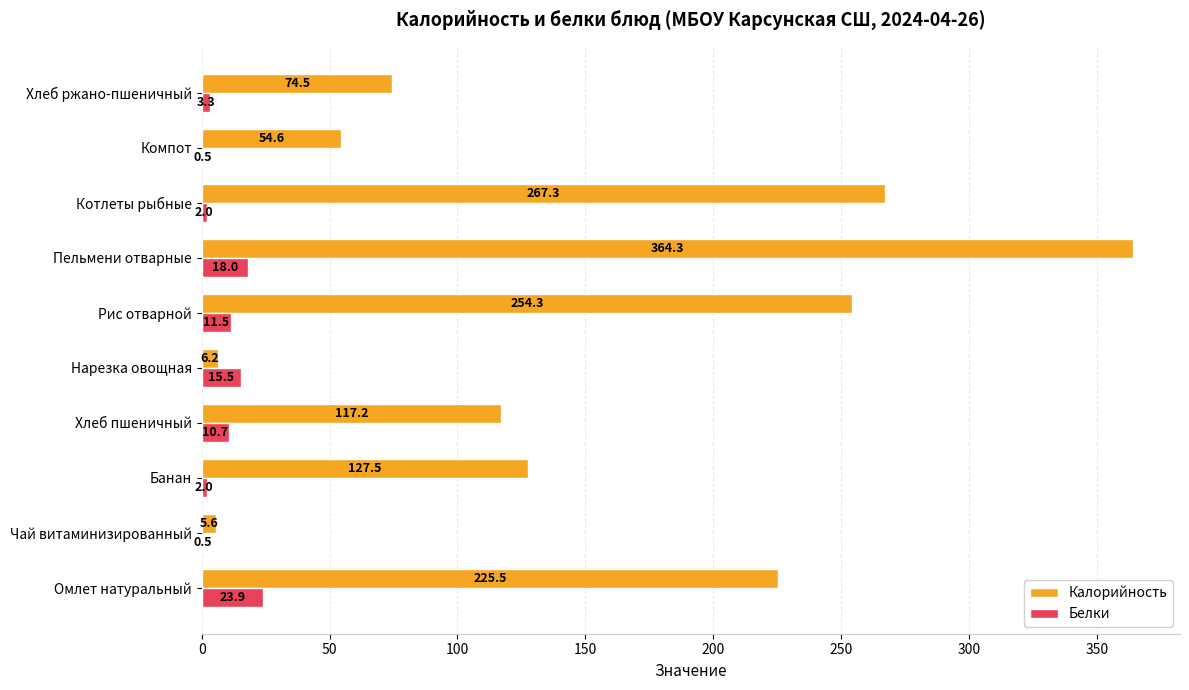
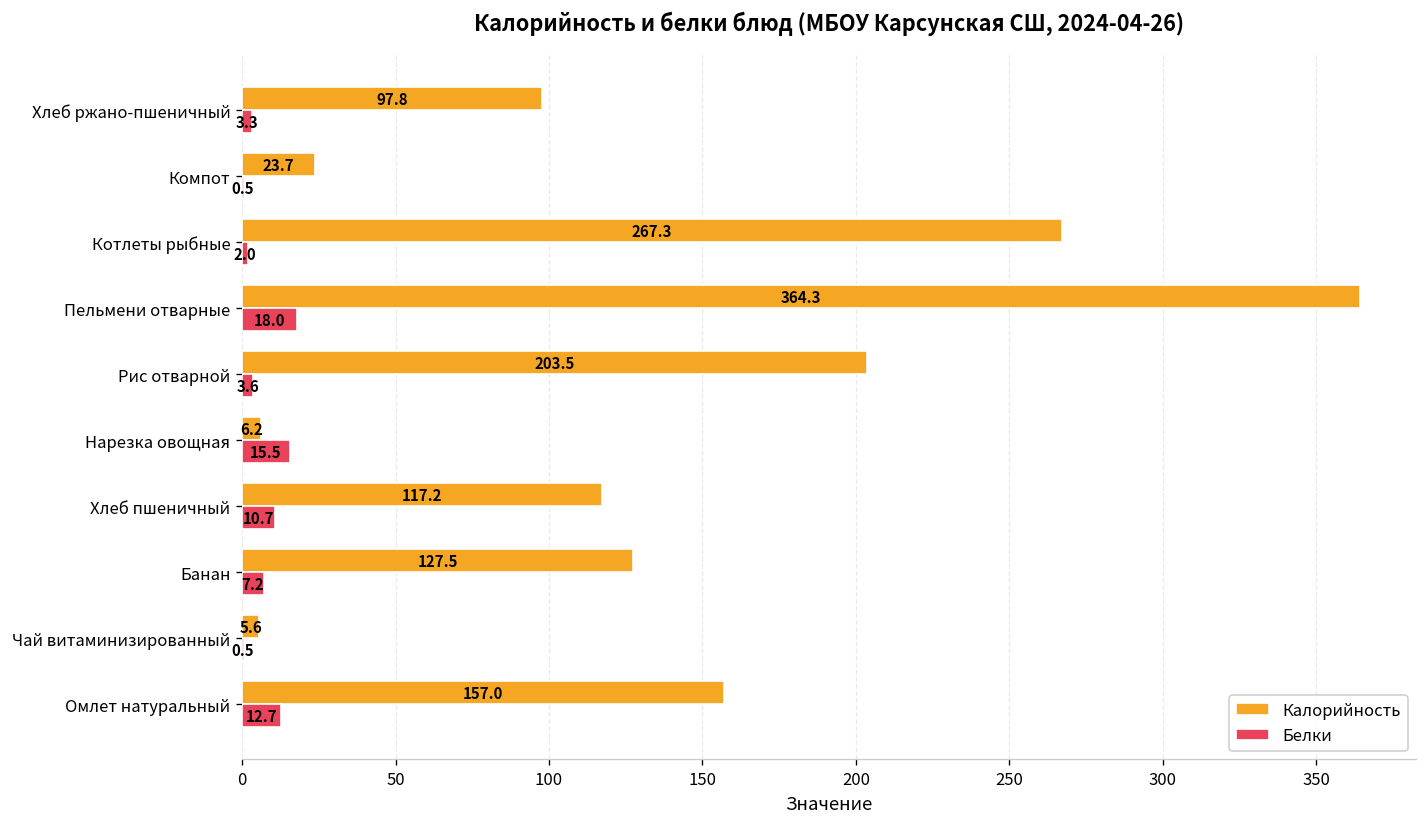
  {
    "Калорийность": {
-     "Хлеб ржано-пшеничный": 74.5,
-     "Компот": 54.6,
+     "Хлеб ржано-пшеничный": 97.8,
+     "Компот": 23.7,
      "Котлеты рыбные": 267.3,
      "Пельмени отварные": 364.3,
-     "Рис отварной": 254.3,
+     "Рис отварной": 203.5,
      "Нарезка овощная": 6.2,
      "Хлеб пшеничный": 117.2,
      "Банан": 127.5,
      "Чай витаминизированный": 5.6,
-     "Омлет натуральный": 225.5
+     "Омлет натуральный": 157.0
    },
    "Белки": {
      "Хлеб ржано-пшеничный": 3.3,
      "Компот": 0.5,
      "Котлеты рыбные": 2.0,
      "Пельмени отварные": 18.0,
-     "Рис отварной": 11.5,
+     "Рис отварной": 3.6,
      "Нарезка овощная": 15.5,
      "Хлеб пшеничный": 10.7,
-     "Банан": 2.0,
+     "Банан": 7.2,
      "Чай витаминизированный": 0.5,
-     "Омлет натуральный": 23.9
+     "Омлет натуральный": 12.7
    }
  }
